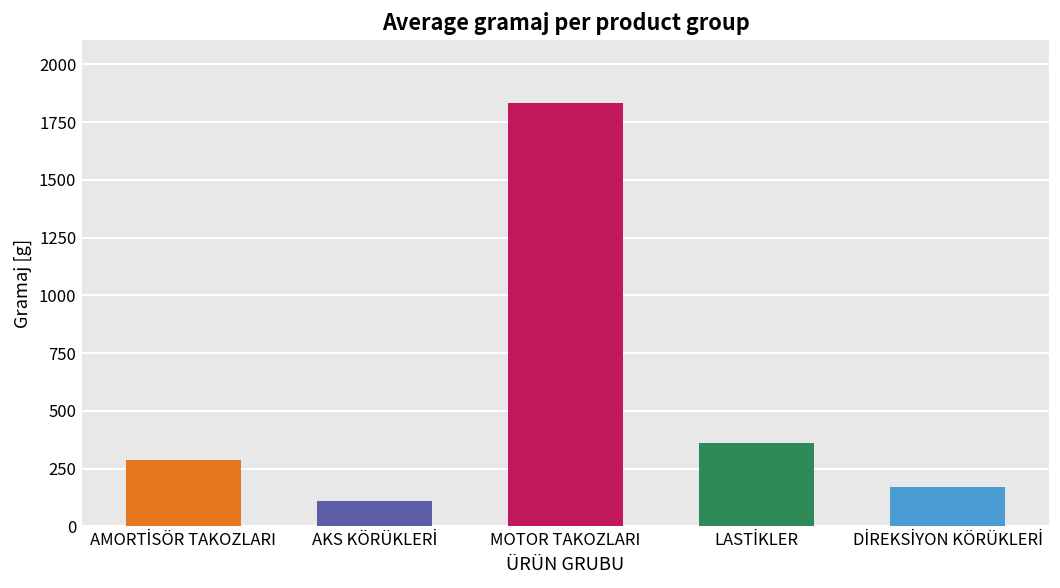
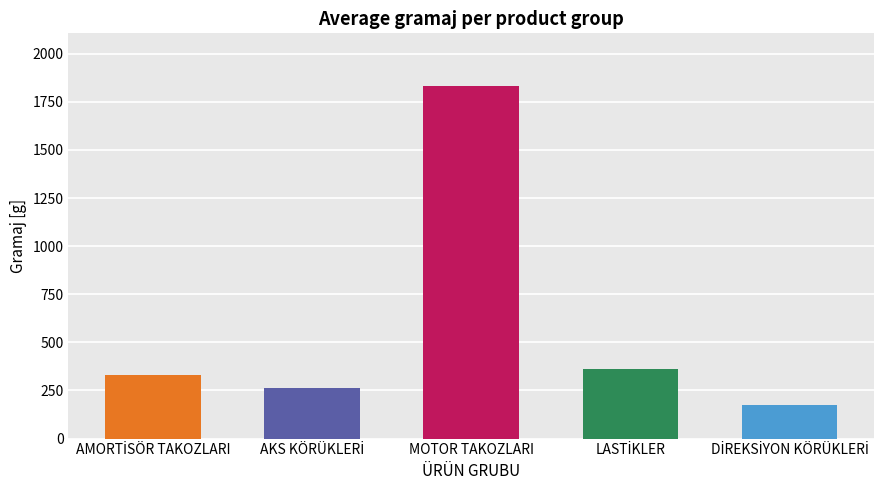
  {
-   "AMORTİSÖR TAKOZLARI": 290,
-   "AKS KÖRÜKLERİ": 110,
+   "AMORTİSÖR TAKOZLARI": 330,
+   "AKS KÖRÜKLERİ": 260,
    "MOTOR TAKOZLARI": 1830,
    "LASTİKLER": 360,
    "DİREKSİYON KÖRÜKLERİ": 170
  }
